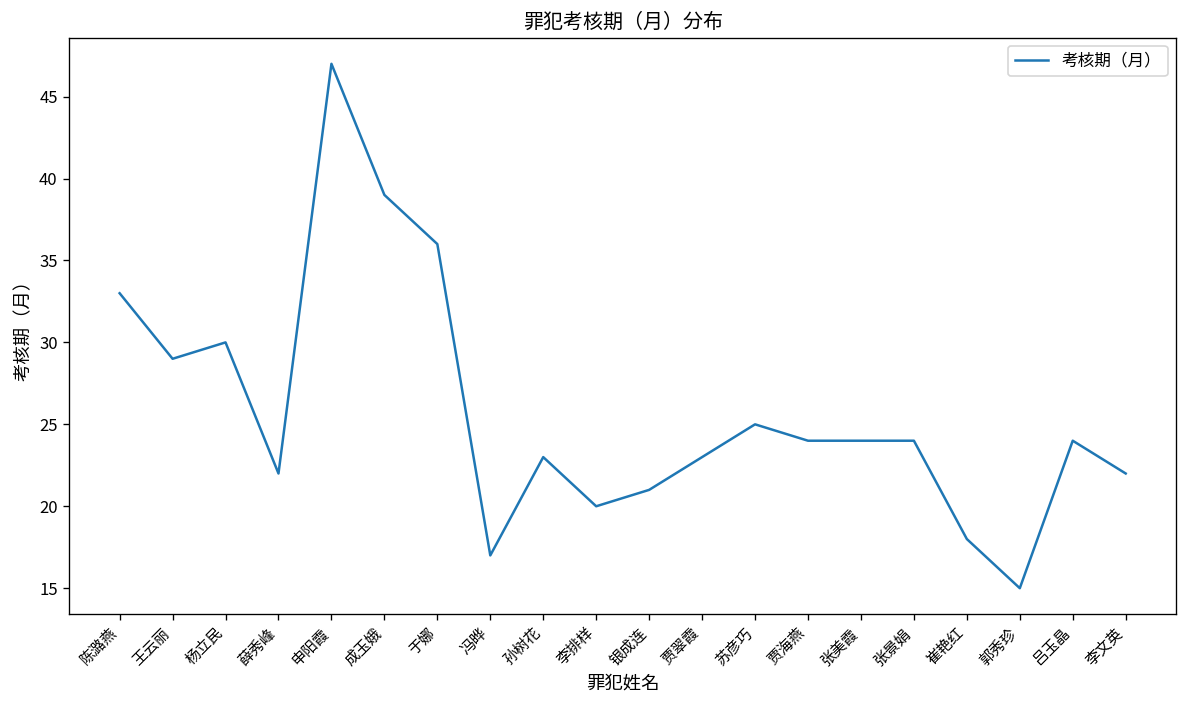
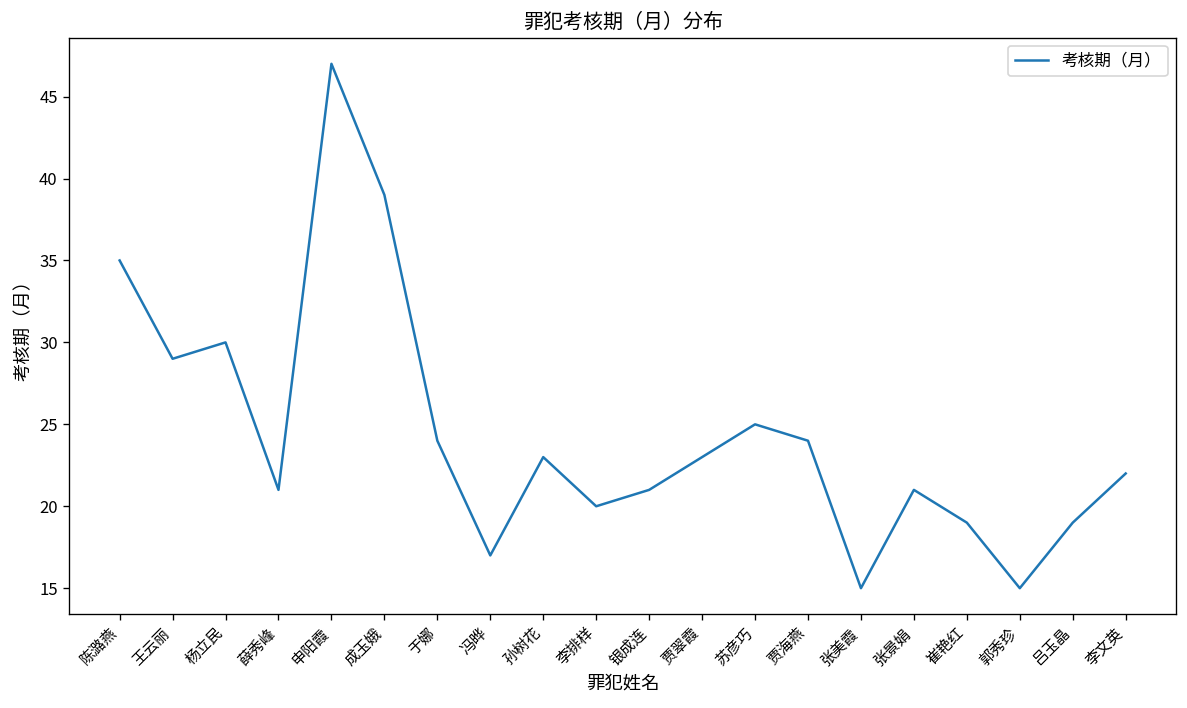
  {
-   "陈潞燕": 33,
+   "陈潞燕": 35,
    "王云丽": 29,
    "杨立民": 30,
-   "薛秀峰": 22,
+   "薛秀峰": 21,
    "申阳霞": 47,
    "成玉娥": 39,
-   "于娜": 36,
+   "于娜": 24,
    "冯晔": 17,
    "孙树花": 23,
    "李排样": 20,
    "银成连": 21,
    "贾翠霞": 23,
    "苏彦巧": 25,
    "贾海燕": 24,
-   "张美霞": 24,
-   "张景娟": 24,
-   "崔艳红": 18,
+   "张美霞": 15,
+   "张景娟": 21,
+   "崔艳红": 19,
    "郭秀珍": 15,
-   "吕玉晶": 24,
+   "吕玉晶": 19,
    "李文英": 22
  }
